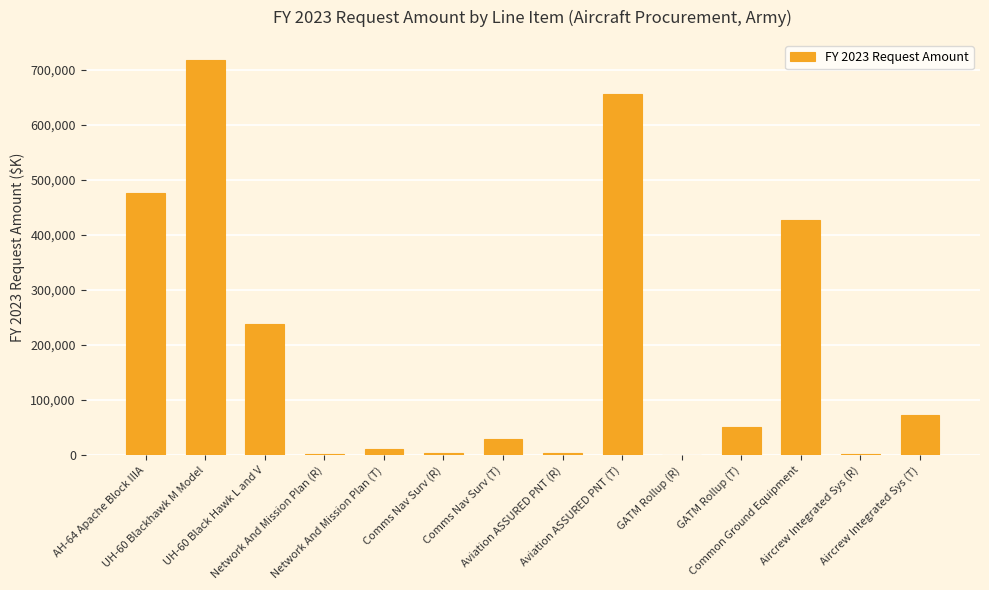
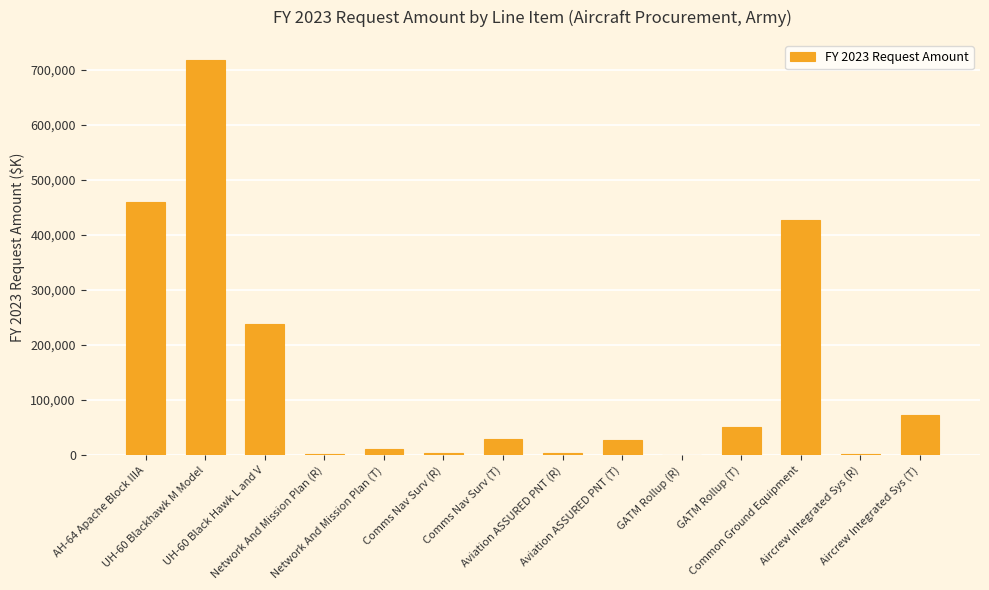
  {
-   "AH-64 Apache Block IIIA": "480,000",
+   "AH-64 Apache Block IIIA": "460,000",
    "UH-60 Blackhawk M Model": "720,000",
    "UH-60 Black Hawk L and V": "240,000",
    "Network And Mission Plan (T)": "10,000",
    "Comms Nav Surv (T)": "30,000",
-   "Aviation ASSURED PNT (T)": "660,000",
+   "Aviation ASSURED PNT (T)": "30,000",
    "GATM Rollup (T)": "50,000",
    "Common Ground Equipment": "430,000",
    "Aircrew Integrated Sys (T)": "70,000"
  }
